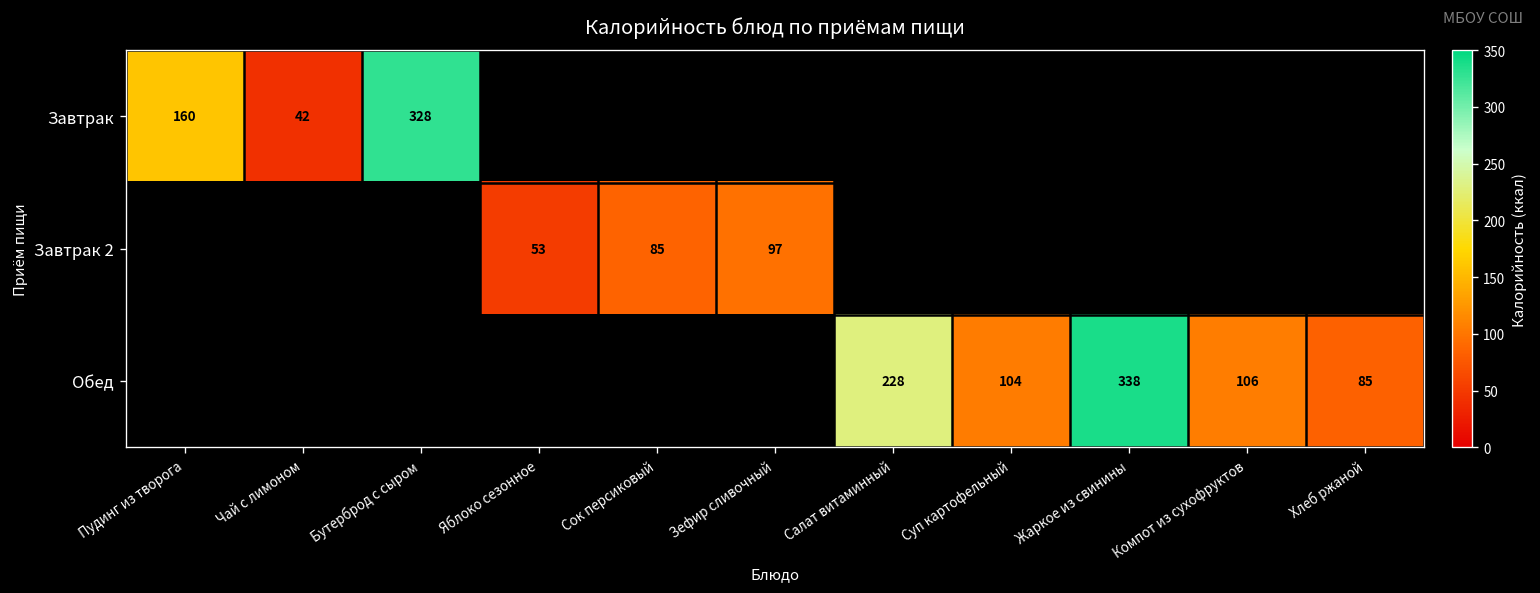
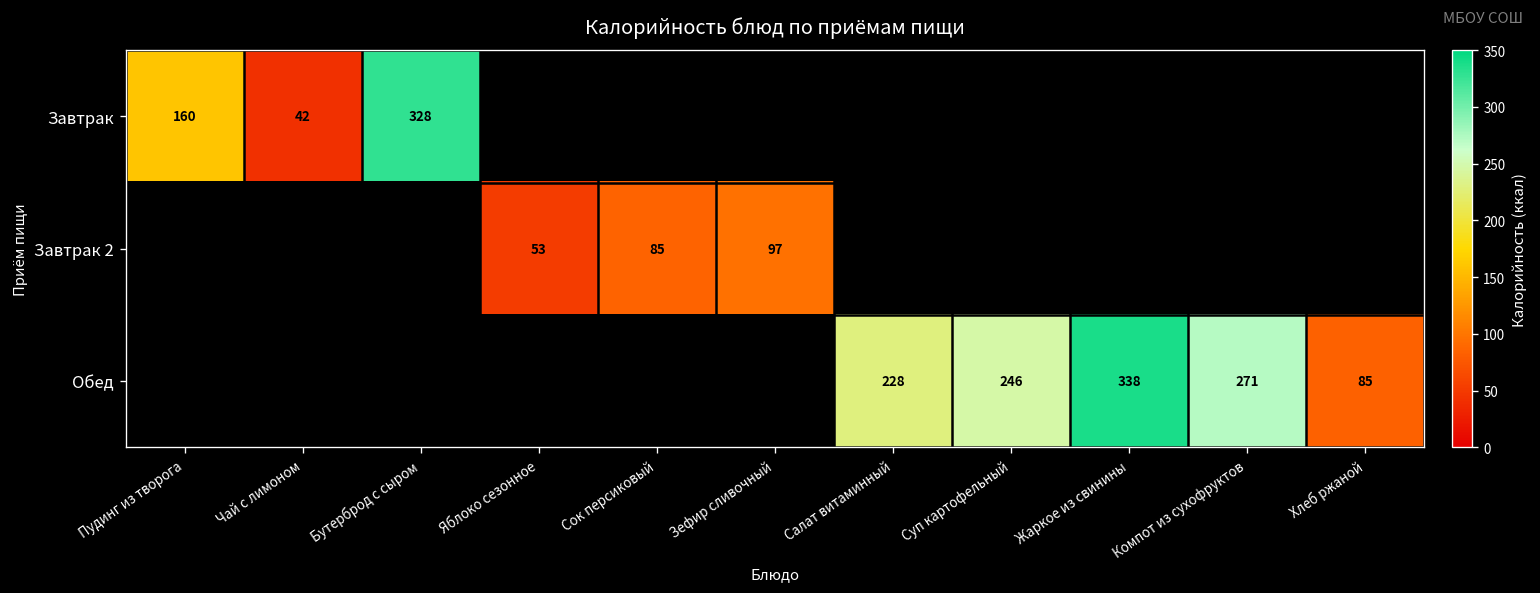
  {
    "Завтрак": {
      "Пудинг из творога": 160,
      "Чай с лимоном": 42,
      "Бутерброд с сыром": 328
    },
    "Завтрак 2": {
      "Яблоко сезонное": 53,
      "Сок персиковый": 85,
      "Зефир сливочный": 97
    },
    "Обед": {
      "Салат витаминный": 228,
-     "Суп картофельный": 104,
+     "Суп картофельный": 246,
      "Жаркое из свинины": 338,
-     "Компот из сухофруктов": 106,
+     "Компот из сухофруктов": 271,
      "Хлеб ржаной": 85
    }
  }
